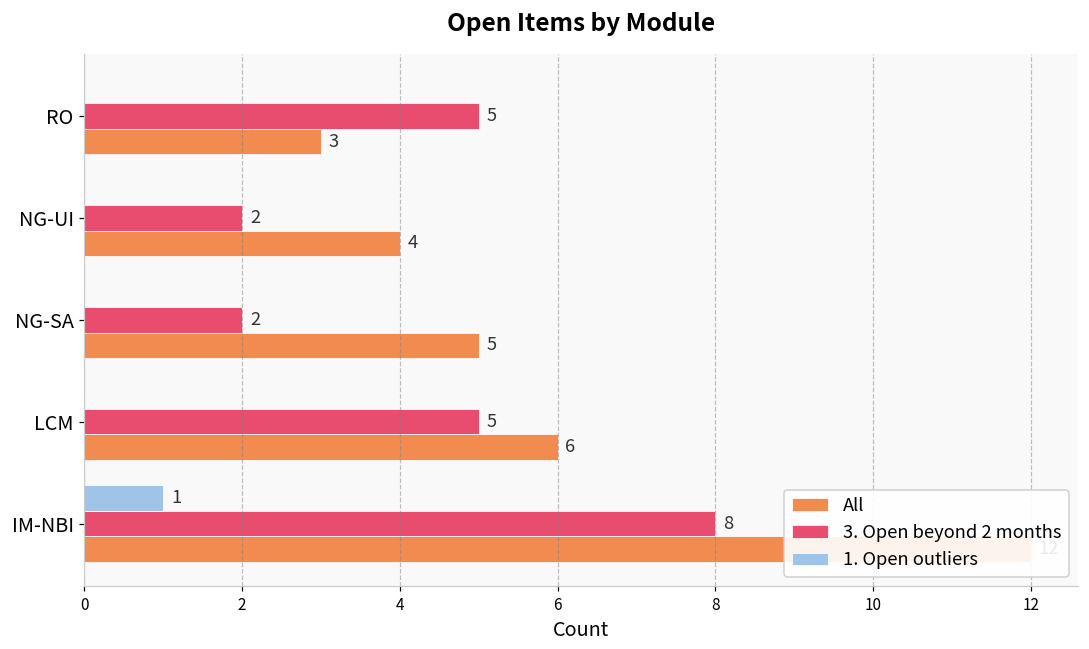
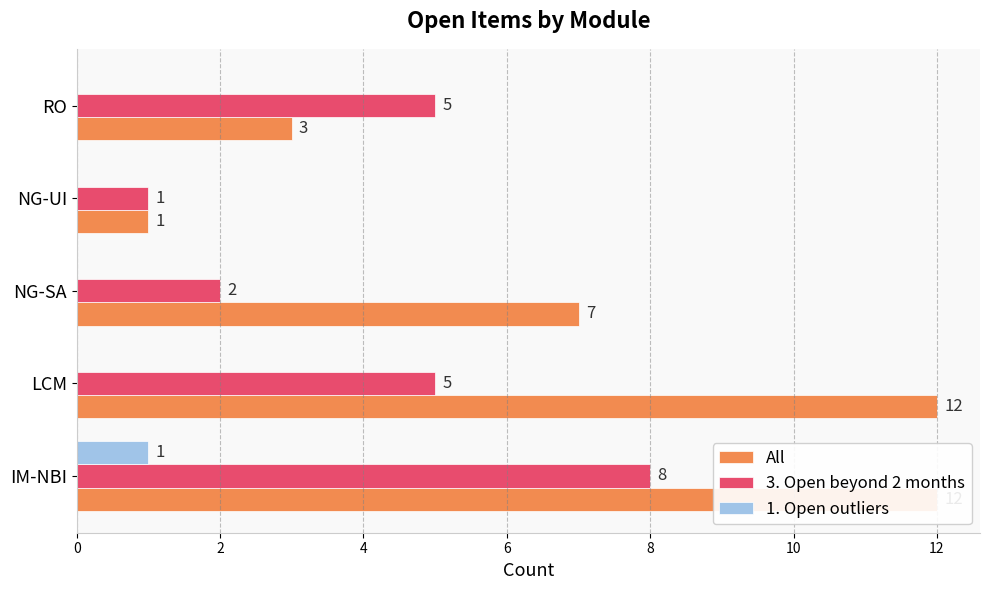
  {
    "All": {
      "RO": 3,
-     "NG-UI": 4,
-     "NG-SA": 5,
-     "LCM": 6
+     "NG-UI": 1,
+     "NG-SA": 7,
+     "LCM": 12
    },
    "3. Open beyond 2 months": {
      "RO": 5,
-     "NG-UI": 2,
+     "NG-UI": 1,
      "NG-SA": 2,
      "LCM": 5,
      "IM-NBI": 8
    },
    "1. Open outliers": {
      "IM-NBI": 1
    }
  }
